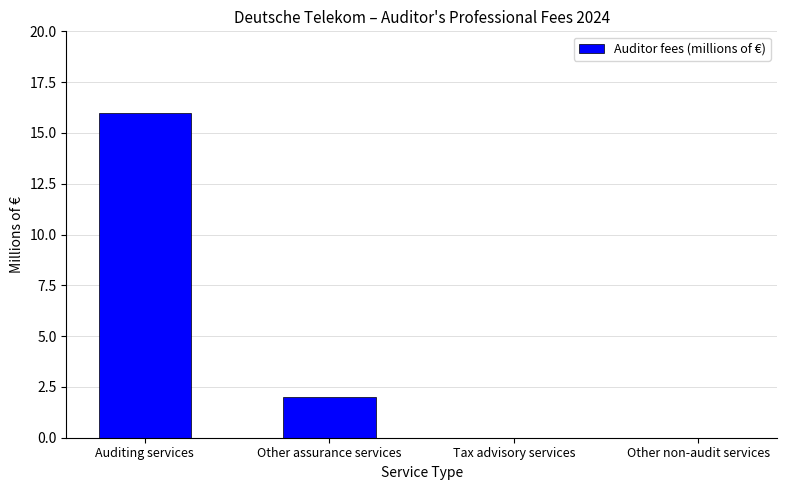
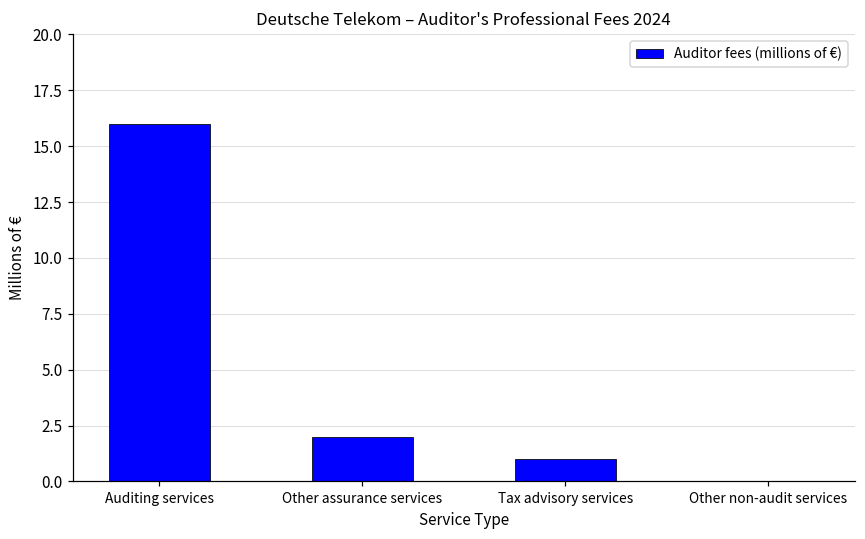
  {
    "Auditing services": 16,
    "Other assurance services": 2,
-   "Tax advisory services": 0,
+   "Tax advisory services": 1,
    "Other non-audit services": 0
  }
